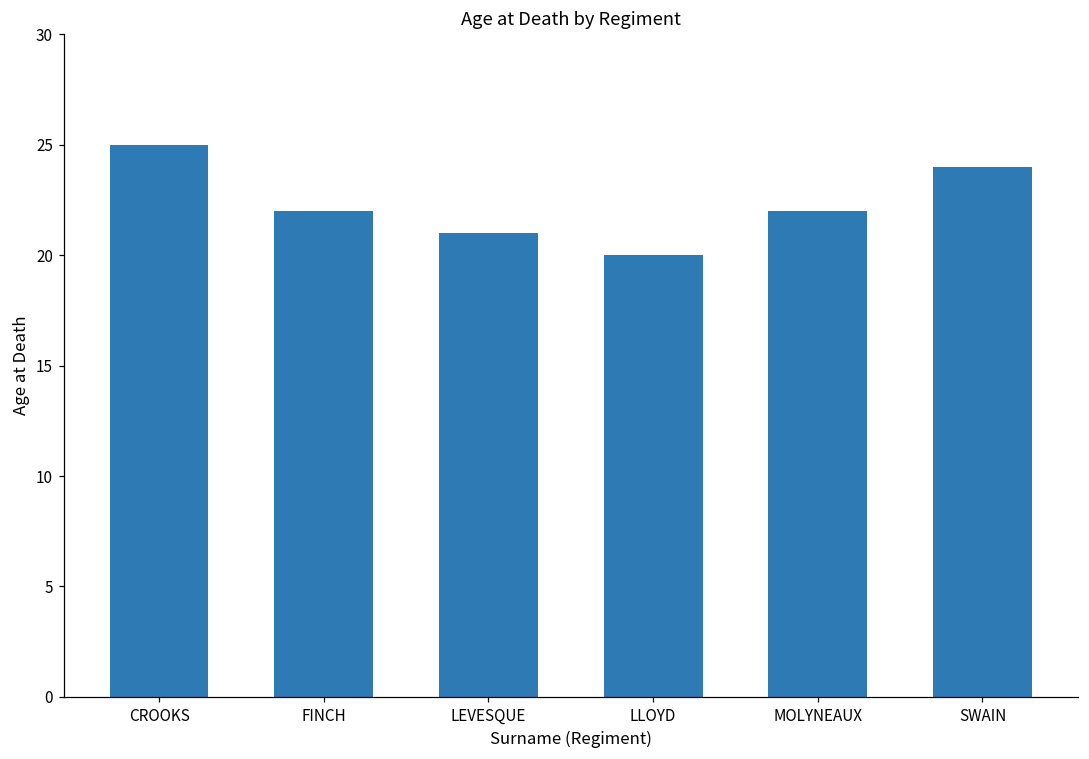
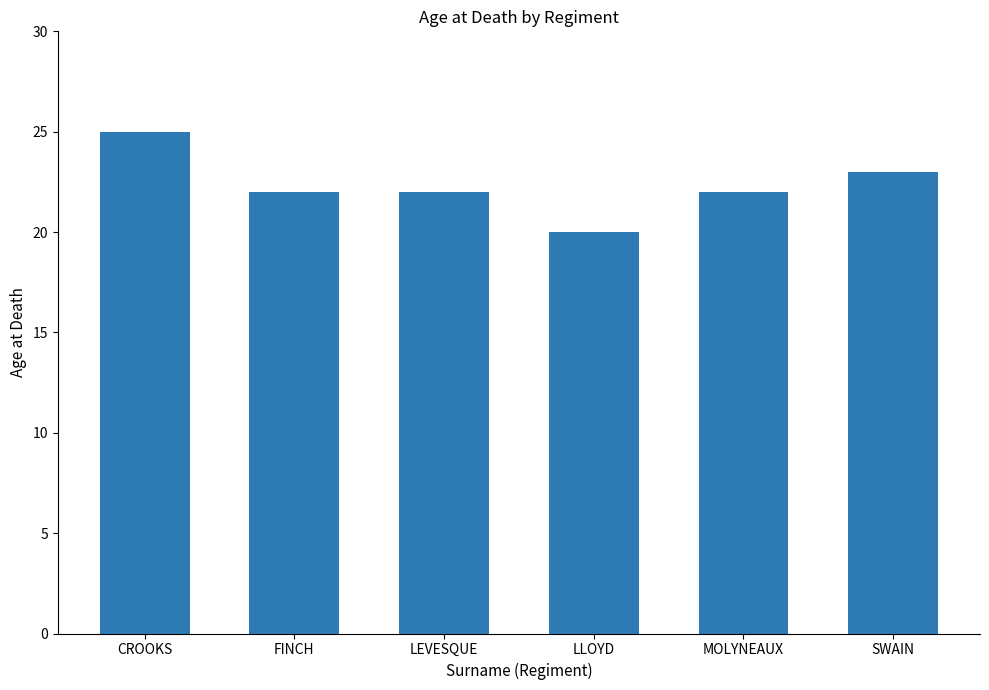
  {
    "CROOKS": 25,
    "FINCH": 22,
-   "LEVESQUE": 21,
+   "LEVESQUE": 22,
    "LLOYD": 20,
    "MOLYNEAUX": 22,
-   "SWAIN": 24
+   "SWAIN": 23
  }
